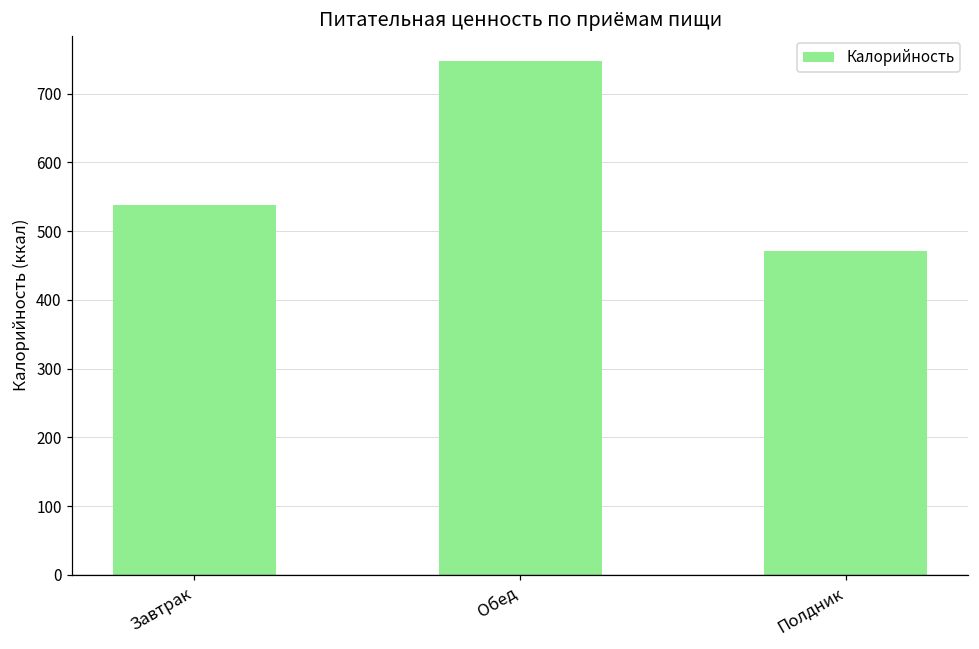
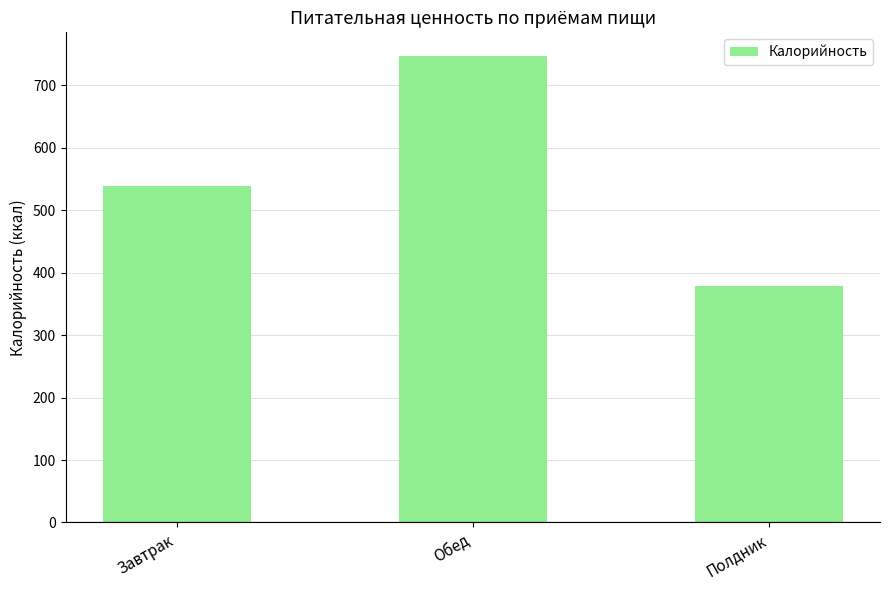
  {
    "Завтрак": 540,
    "Обед": 750,
-   "Полдник": 470
+   "Полдник": 380
  }
